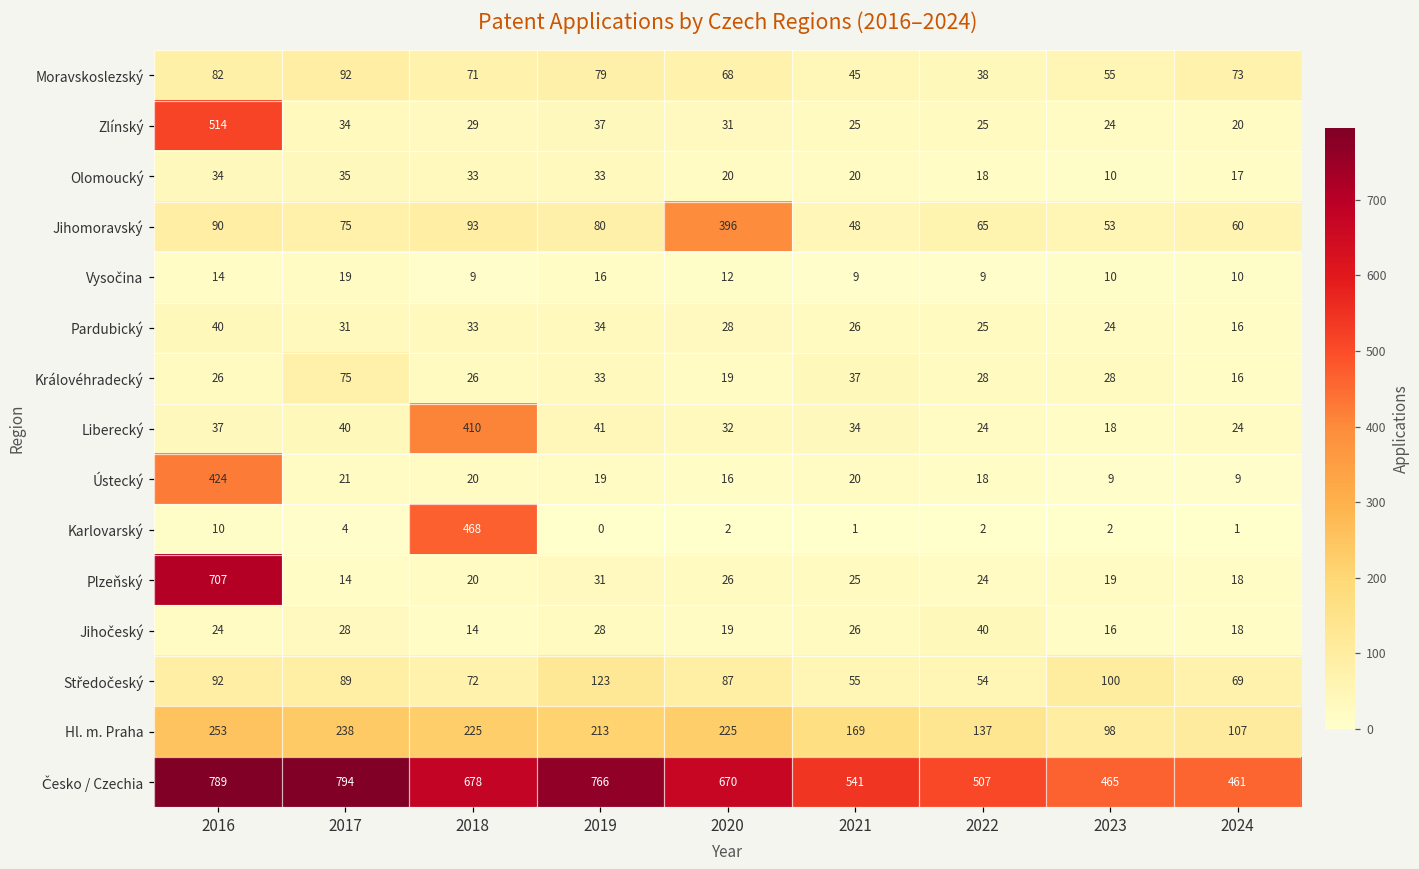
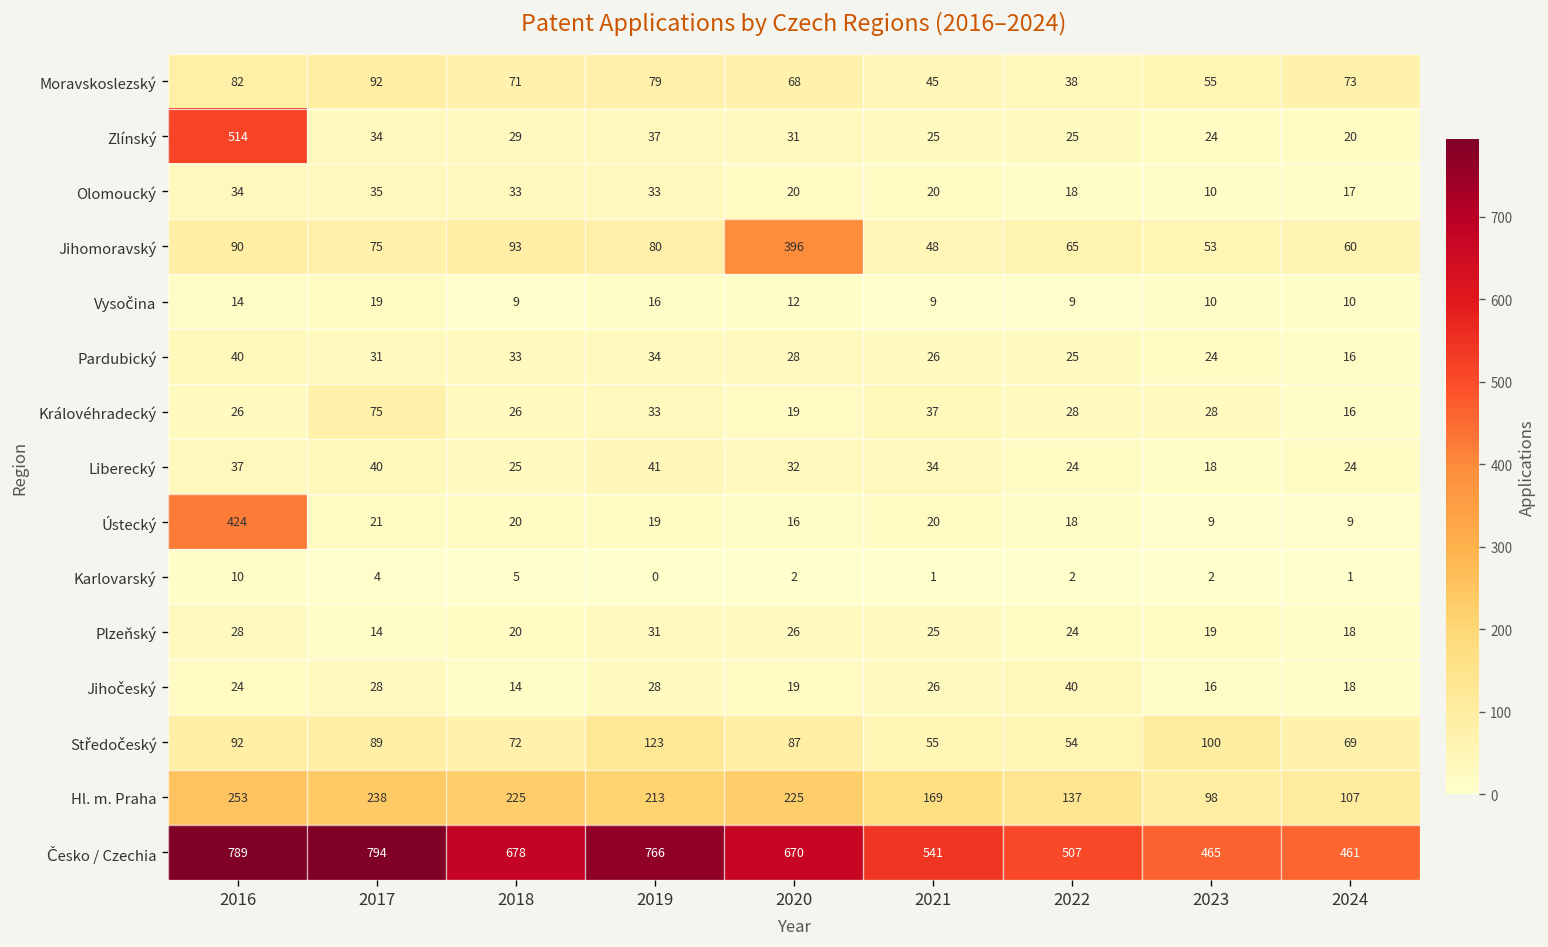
  {
    "Moravskoslezský": {
      "2016": 82,
      "2017": 92,
      "2018": 71,
      "2019": 79,
      "2020": 68,
      "2021": 45,
      "2022": 38,
      "2023": 55,
      "2024": 73
    },
    "Zlínský": {
      "2016": 514,
      "2017": 34,
      "2018": 29,
      "2019": 37,
      "2020": 31,
      "2021": 25,
      "2022": 25,
      "2023": 24,
      "2024": 20
    },
    "Olomoucký": {
      "2016": 34,
      "2017": 35,
      "2018": 33,
      "2019": 33,
      "2020": 20,
      "2021": 20,
      "2022": 18,
      "2023": 10,
      "2024": 17
    },
    "Jihomoravský": {
      "2016": 90,
      "2017": 75,
      "2018": 93,
      "2019": 80,
      "2020": 396,
      "2021": 48,
      "2022": 65,
      "2023": 53,
      "2024": 60
    },
    "Vysočina": {
      "2016": 14,
      "2017": 19,
      "2018": 9,
      "2019": 16,
      "2020": 12,
      "2021": 9,
      "2022": 9,
      "2023": 10,
      "2024": 10
    },
    "Pardubický": {
      "2016": 40,
      "2017": 31,
      "2018": 33,
      "2019": 34,
      "2020": 28,
      "2021": 26,
      "2022": 25,
      "2023": 24,
      "2024": 16
    },
    "Královéhradecký": {
      "2016": 26,
      "2017": 75,
      "2018": 26,
      "2019": 33,
      "2020": 19,
      "2021": 37,
      "2022": 28,
      "2023": 28,
      "2024": 16
    },
    "Liberecký": {
      "2016": 37,
      "2017": 40,
-     "2018": 410,
+     "2018": 25,
      "2019": 41,
      "2020": 32,
      "2021": 34,
      "2022": 24,
      "2023": 18,
      "2024": 24
    },
    "Ústecký": {
      "2016": 424,
      "2017": 21,
      "2018": 20,
      "2019": 19,
      "2020": 16,
      "2021": 20,
      "2022": 18,
      "2023": 9,
      "2024": 9
    },
    "Karlovarský": {
      "2016": 10,
      "2017": 4,
-     "2018": 468,
+     "2018": 5,
      "2019": 0,
      "2020": 2,
      "2021": 1,
      "2022": 2,
      "2023": 2,
      "2024": 1
    },
    "Plzeňský": {
-     "2016": 707,
+     "2016": 28,
      "2017": 14,
      "2018": 20,
      "2019": 31,
      "2020": 26,
      "2021": 25,
      "2022": 24,
      "2023": 19,
      "2024": 18
    },
    "Jihočeský": {
      "2016": 24,
      "2017": 28,
      "2018": 14,
      "2019": 28,
      "2020": 19,
      "2021": 26,
      "2022": 40,
      "2023": 16,
      "2024": 18
    },
    "Středočeský": {
      "2016": 92,
      "2017": 89,
      "2018": 72,
      "2019": 123,
      "2020": 87,
      "2021": 55,
      "2022": 54,
      "2023": 100,
      "2024": 69
    },
    "Hl. m. Praha": {
      "2016": 253,
      "2017": 238,
      "2018": 225,
      "2019": 213,
      "2020": 225,
      "2021": 169,
      "2022": 137,
      "2023": 98,
      "2024": 107
    },
    "Česko / Czechia": {
      "2016": 789,
      "2017": 794,
      "2018": 678,
      "2019": 766,
      "2020": 670,
      "2021": 541,
      "2022": 507,
      "2023": 465,
      "2024": 461
    }
  }
